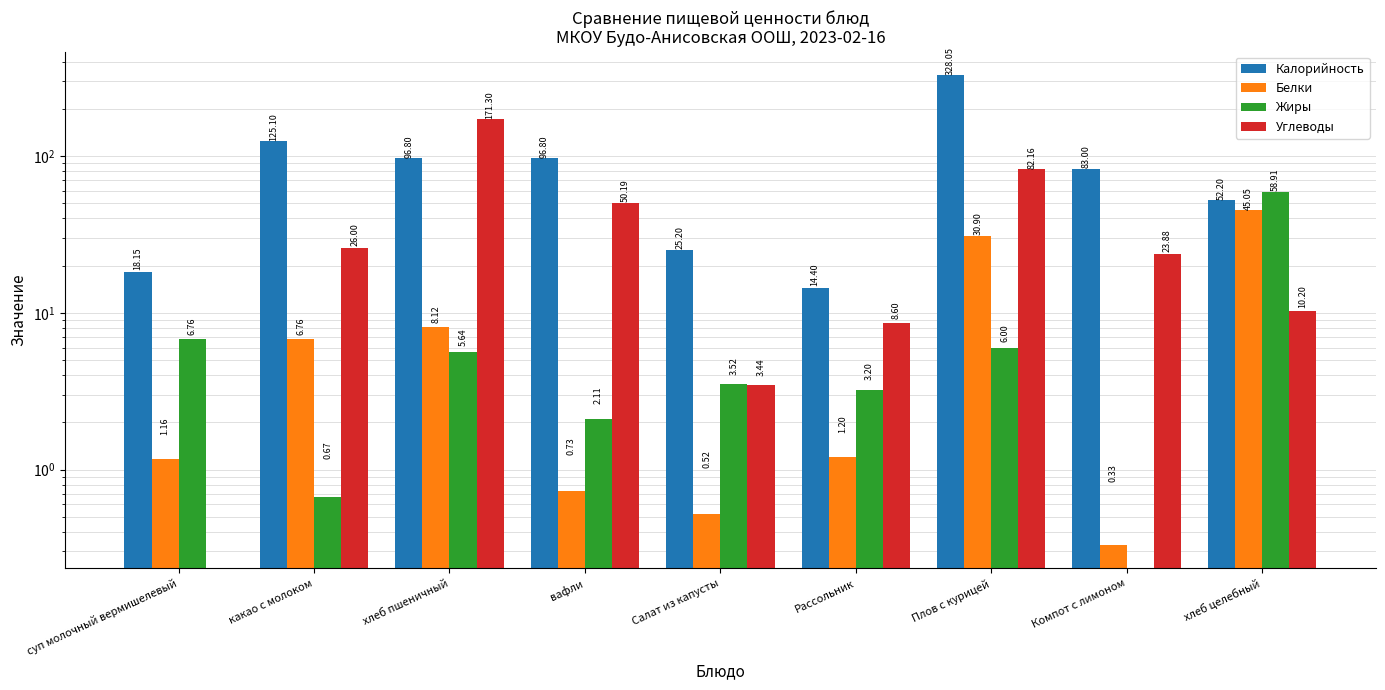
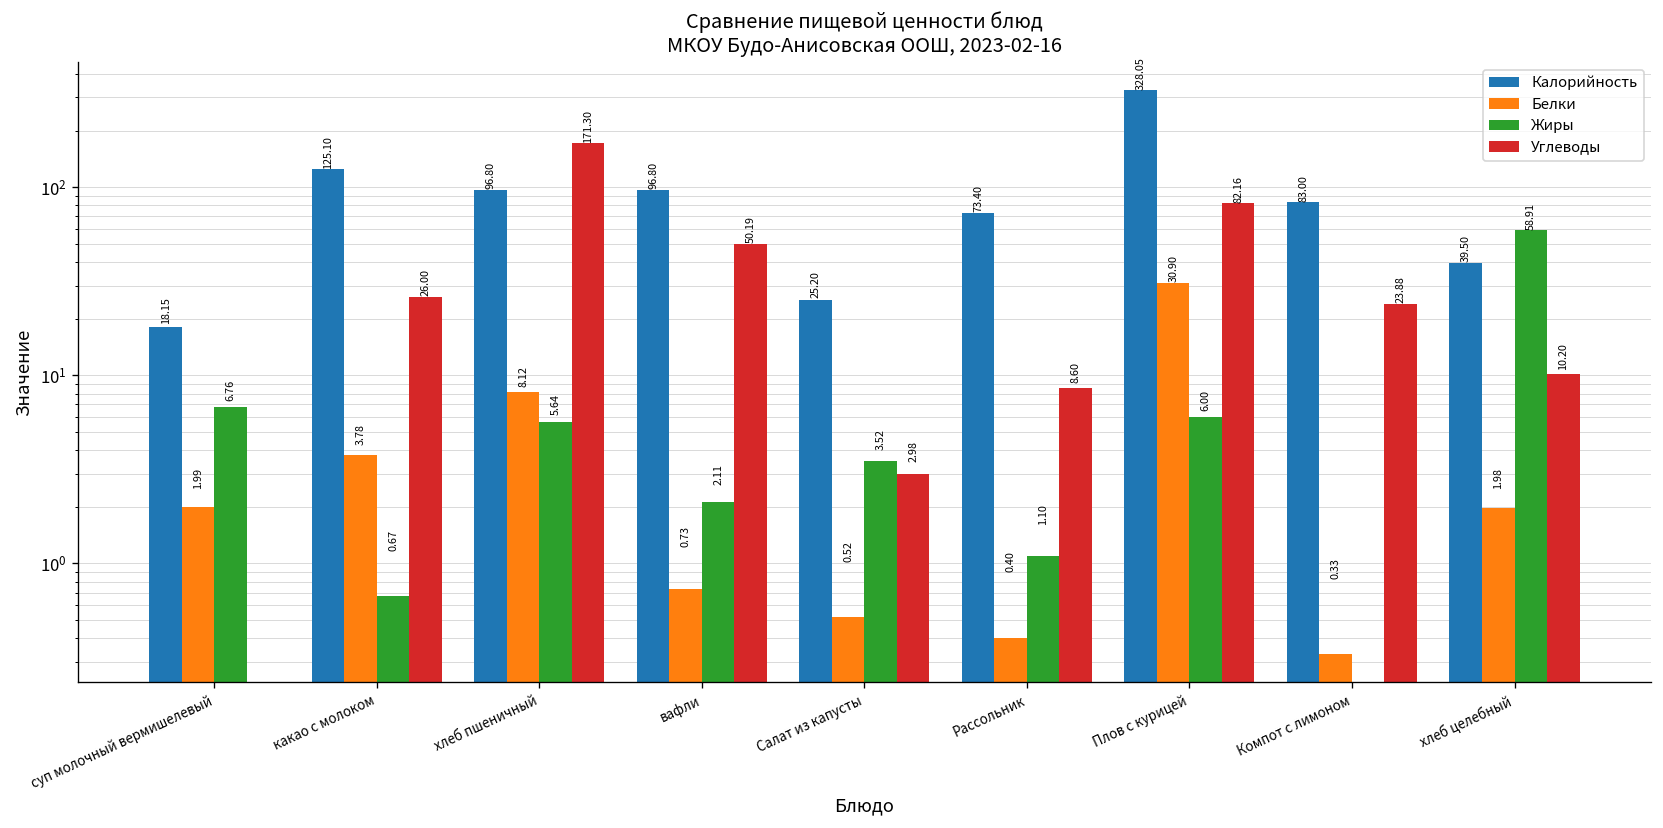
  {
    "Калорийность": {
      "суп молочный вермишелевый": 18.15,
      "какао с молоком": 125.10,
      "хлеб пшеничный": 96.80,
      "вафли": 96.80,
      "Салат из капусты": 25.20,
-     "Рассольник": 14.40,
+     "Рассольник": 73.40,
      "Плов с курицей": 328.05,
      "Компот с лимоном": 83.00,
-     "хлеб целебный": 52.20
+     "хлеб целебный": 39.50
    },
    "Белки": {
-     "суп молочный вермишелевый": 1.16,
-     "какао с молоком": 6.76,
+     "суп молочный вермишелевый": 1.99,
+     "какао с молоком": 3.78,
      "хлеб пшеничный": 8.12,
-     "Рассольник": 1.20,
+     "Рассольник": 0.40,
      "Плов с курицей": 30.90,
-     "хлеб целебный": 45.05
+     "хлеб целебный": 1.98
    },
    "Жиры": {
      "суп молочный вермишелевый": 6.76,
      "хлеб пшеничный": 5.64,
      "вафли": 2.11,
      "Салат из капусты": 3.52,
-     "Рассольник": 3.20,
+     "Рассольник": 1.10,
      "Плов с курицей": 6.00,
      "хлеб целебный": 58.91
    },
    "Углеводы": {
      "какао с молоком": 26.00,
      "хлеб пшеничный": 171.30,
      "вафли": 50.19,
-     "Салат из капусты": 3.44,
+     "Салат из капусты": 2.98,
      "Рассольник": 8.60,
      "Плов с курицей": 82.16,
      "Компот с лимоном": 23.88,
      "хлеб целебный": 10.20
    }
  }
